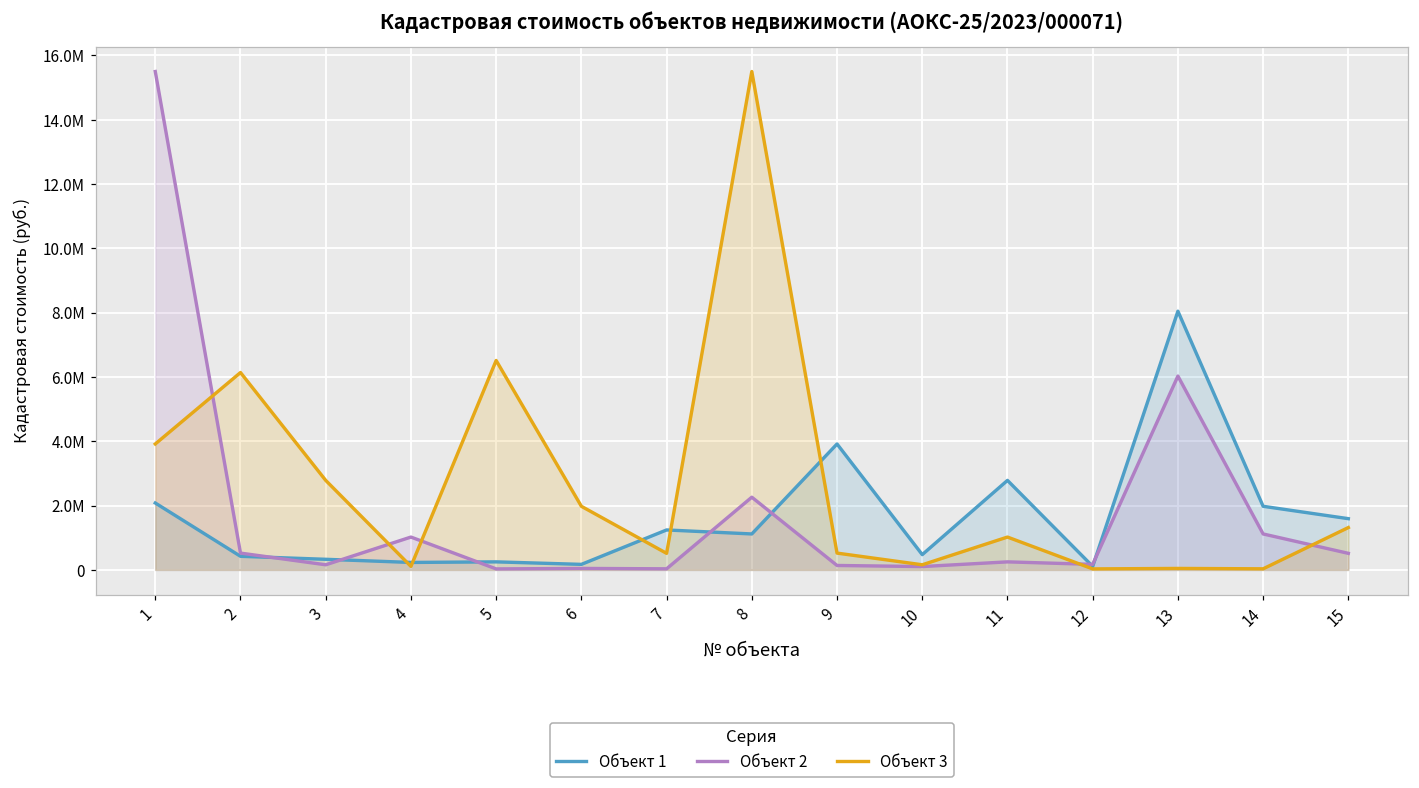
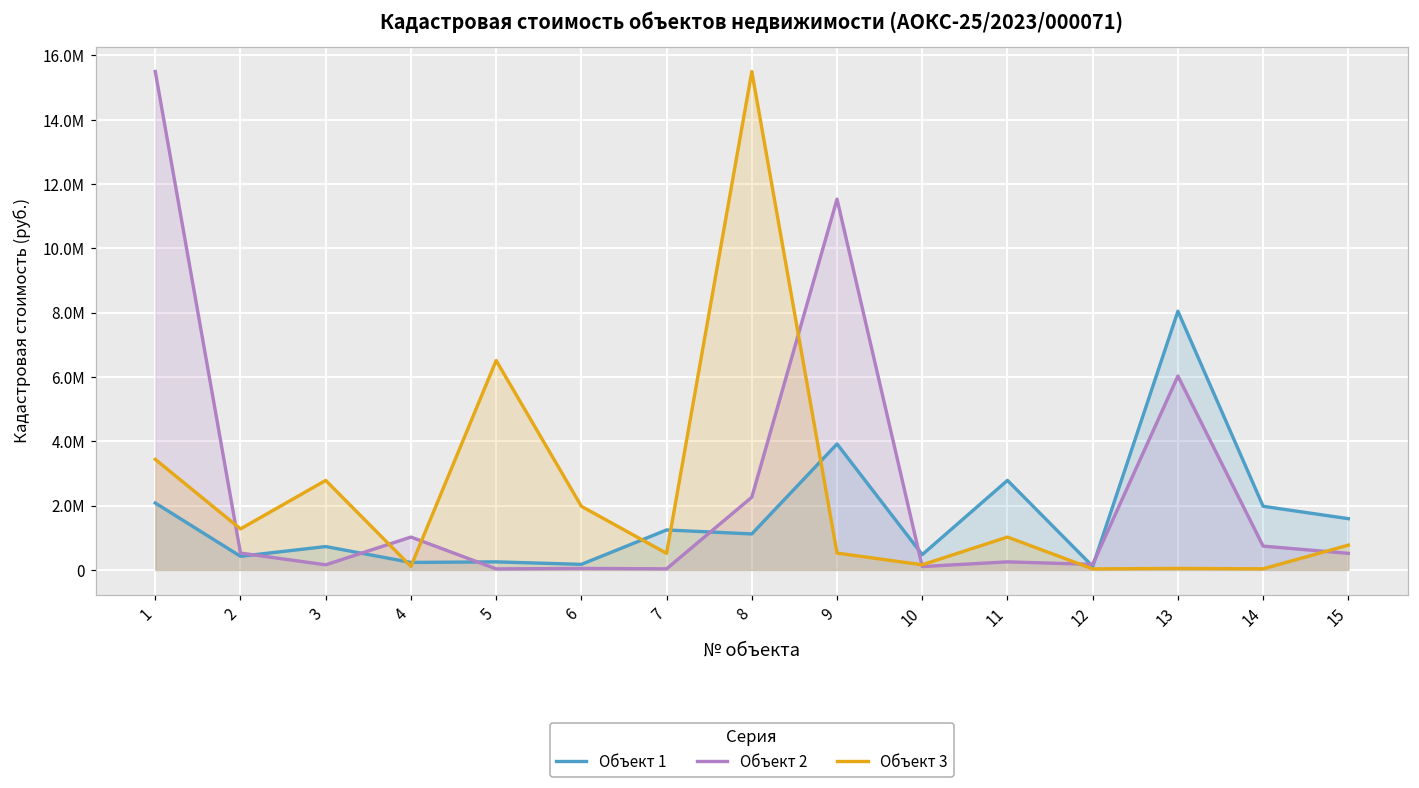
  {
    "Объект 1": {
      "1": 2100000,
      "2": 400000,
-     "3": 300000,
+     "3": 700000,
      "4": 200000,
      "5": 200000,
      "6": 200000,
      "7": 1200000,
      "8": 1100000,
      "9": 3900000,
      "10": 500000,
      "11": 2800000,
      "13": 8000000,
      "14": 2000000,
      "15": 1600000
    },
    "Объект 2": {
      "1": 15500000,
      "2": 500000,
      "3": 200000,
      "4": 1000000,
      "5": 0,
      "6": 0,
      "7": 0,
      "8": 2300000,
-     "9": 100000,
+     "9": 11500000,
      "11": 200000,
      "13": 6000000,
-     "14": 1100000,
+     "14": 700000,
      "15": 500000
    },
    "Объект 3": {
-     "1": 3900000,
-     "2": 6100000,
+     "1": 3400000,
+     "2": 1300000,
      "3": 2800000,
      "4": 100000,
      "5": 6500000,
      "6": 2000000,
      "7": 500000,
      "8": 15500000,
      "9": 500000,
      "11": 1000000,
      "13": 0,
      "14": 0,
-     "15": 1300000
+     "15": 800000
    }
  }
